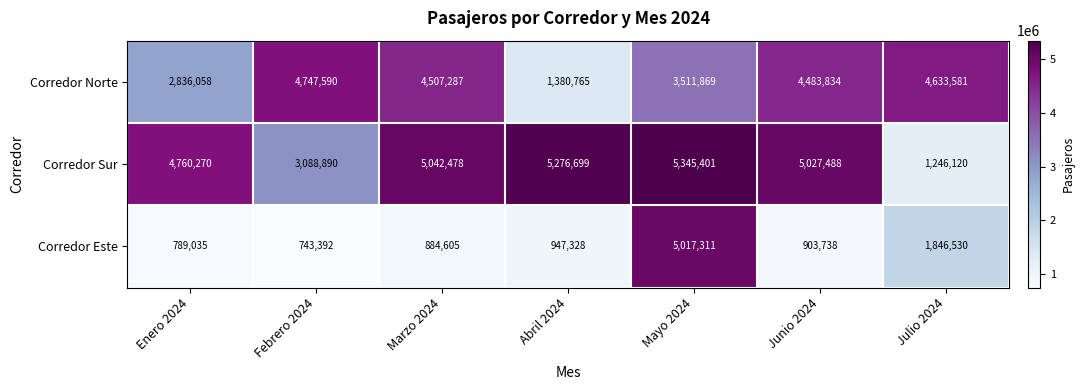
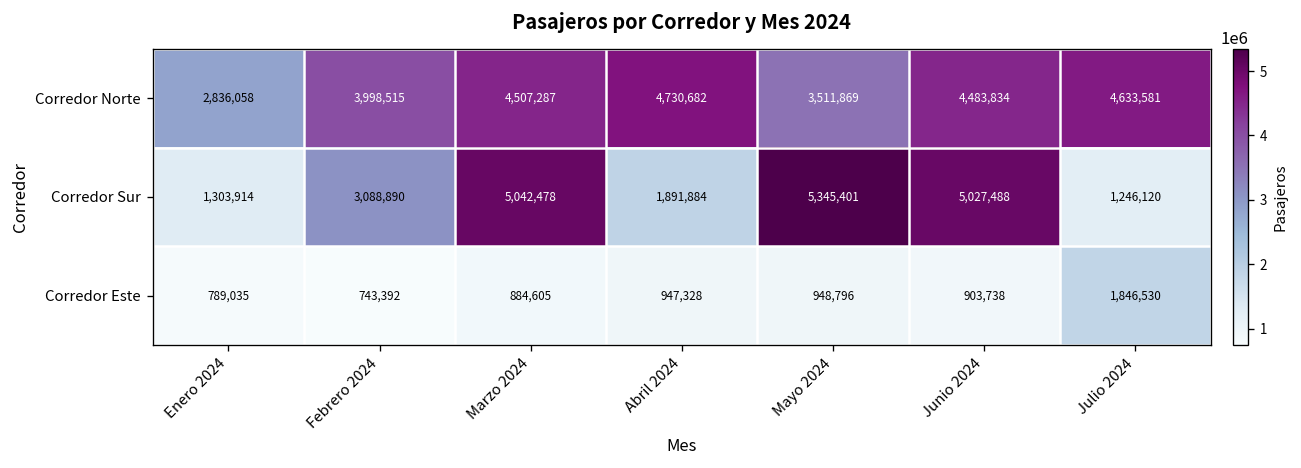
  {
    "Corredor Norte": {
      "Enero 2024": "2,836,058",
-     "Febrero 2024": "4,747,590",
+     "Febrero 2024": "3,998,515",
      "Marzo 2024": "4,507,287",
-     "Abril 2024": "1,380,765",
+     "Abril 2024": "4,730,682",
      "Mayo 2024": "3,511,869",
      "Junio 2024": "4,483,834",
      "Julio 2024": "4,633,581"
    },
    "Corredor Sur": {
-     "Enero 2024": "4,760,270",
+     "Enero 2024": "1,303,914",
      "Febrero 2024": "3,088,890",
      "Marzo 2024": "5,042,478",
-     "Abril 2024": "5,276,699",
+     "Abril 2024": "1,891,884",
      "Mayo 2024": "5,345,401",
      "Junio 2024": "5,027,488",
      "Julio 2024": "1,246,120"
    },
    "Corredor Este": {
      "Enero 2024": "789,035",
      "Febrero 2024": "743,392",
      "Marzo 2024": "884,605",
      "Abril 2024": "947,328",
-     "Mayo 2024": "5,017,311",
+     "Mayo 2024": "948,796",
      "Junio 2024": "903,738",
      "Julio 2024": "1,846,530"
    }
  }
